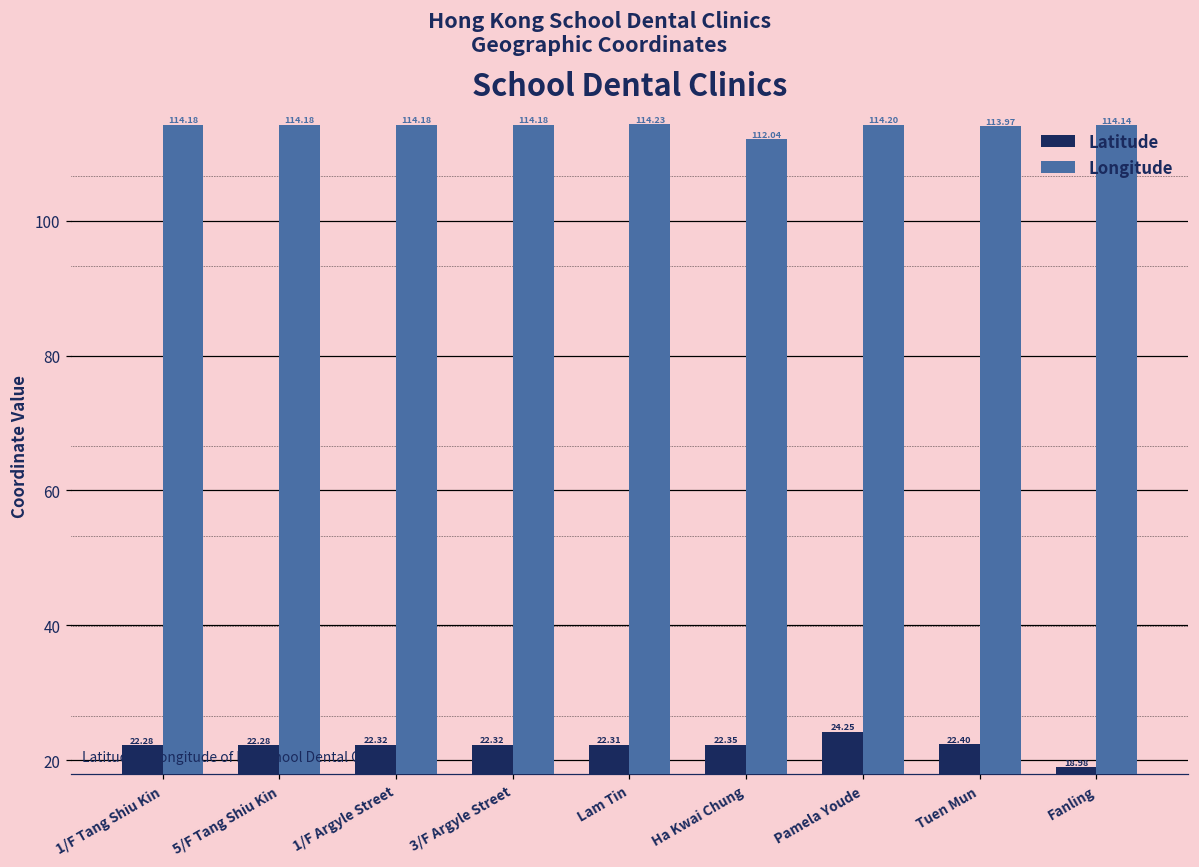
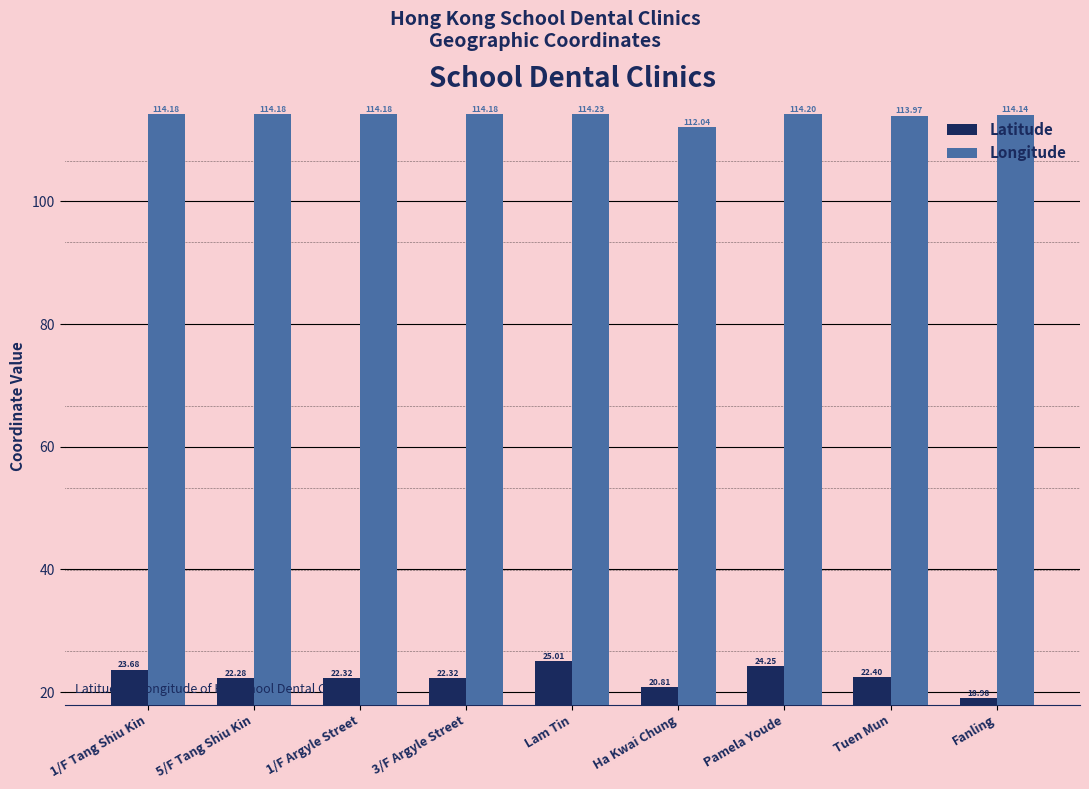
  {
    "Latitude": {
-     "1/F Tang Shiu Kin": 22.28,
+     "1/F Tang Shiu Kin": 23.68,
      "5/F Tang Shiu Kin": 22.28,
      "1/F Argyle Street": 22.32,
      "3/F Argyle Street": 22.32,
-     "Lam Tin": 22.31,
-     "Ha Kwai Chung": 22.35,
+     "Lam Tin": 25.01,
+     "Ha Kwai Chung": 20.81,
      "Pamela Youde": 24.25,
      "Tuen Mun": 22.40,
      "Fanling": 18.98
    },
    "Longitude": {
      "1/F Tang Shiu Kin": 114.18,
      "5/F Tang Shiu Kin": 114.18,
      "1/F Argyle Street": 114.18,
      "3/F Argyle Street": 114.18,
      "Lam Tin": 114.23,
      "Ha Kwai Chung": 112.04,
      "Pamela Youde": 114.20,
      "Tuen Mun": 113.97,
      "Fanling": 114.14
    }
  }
